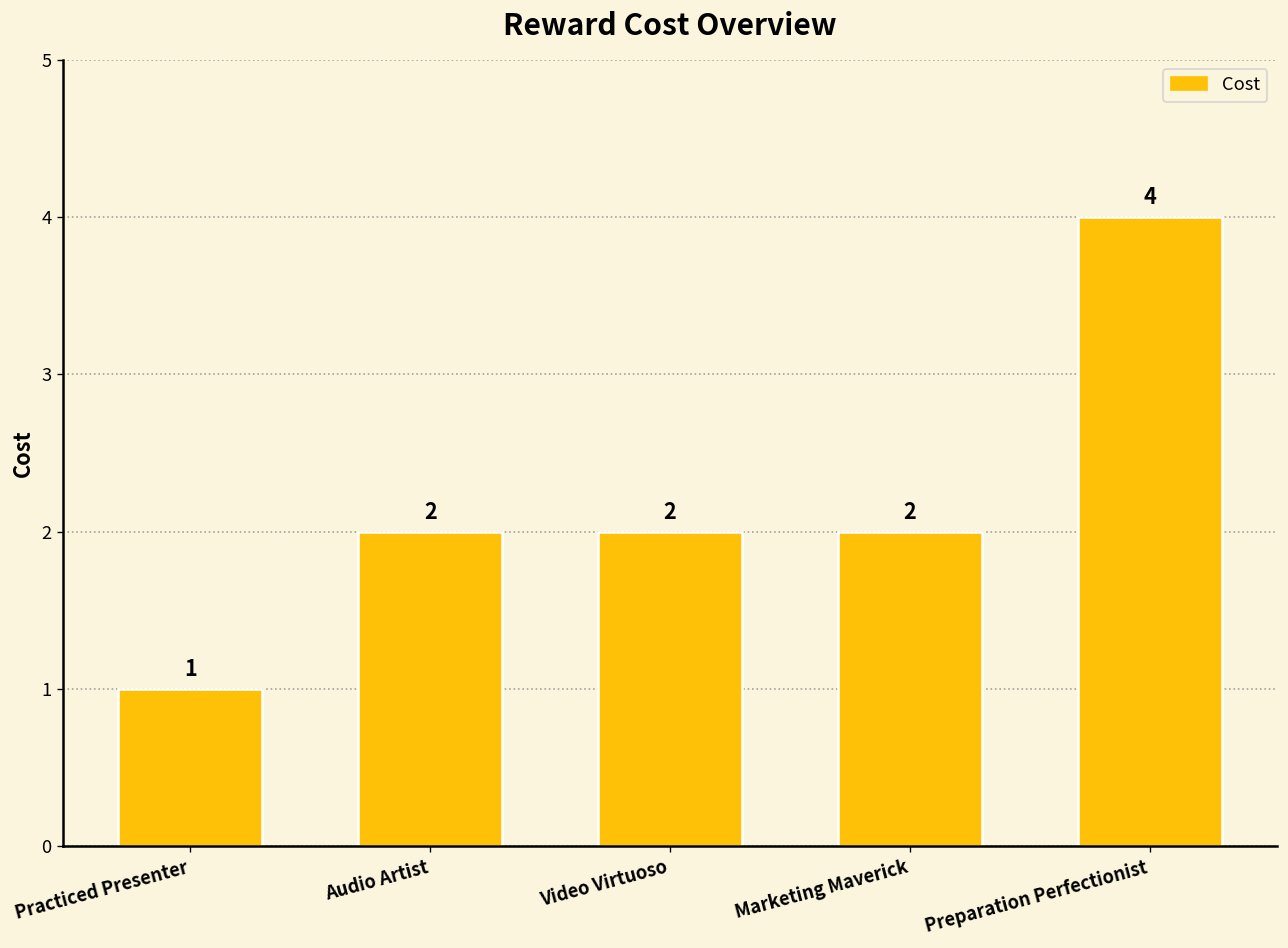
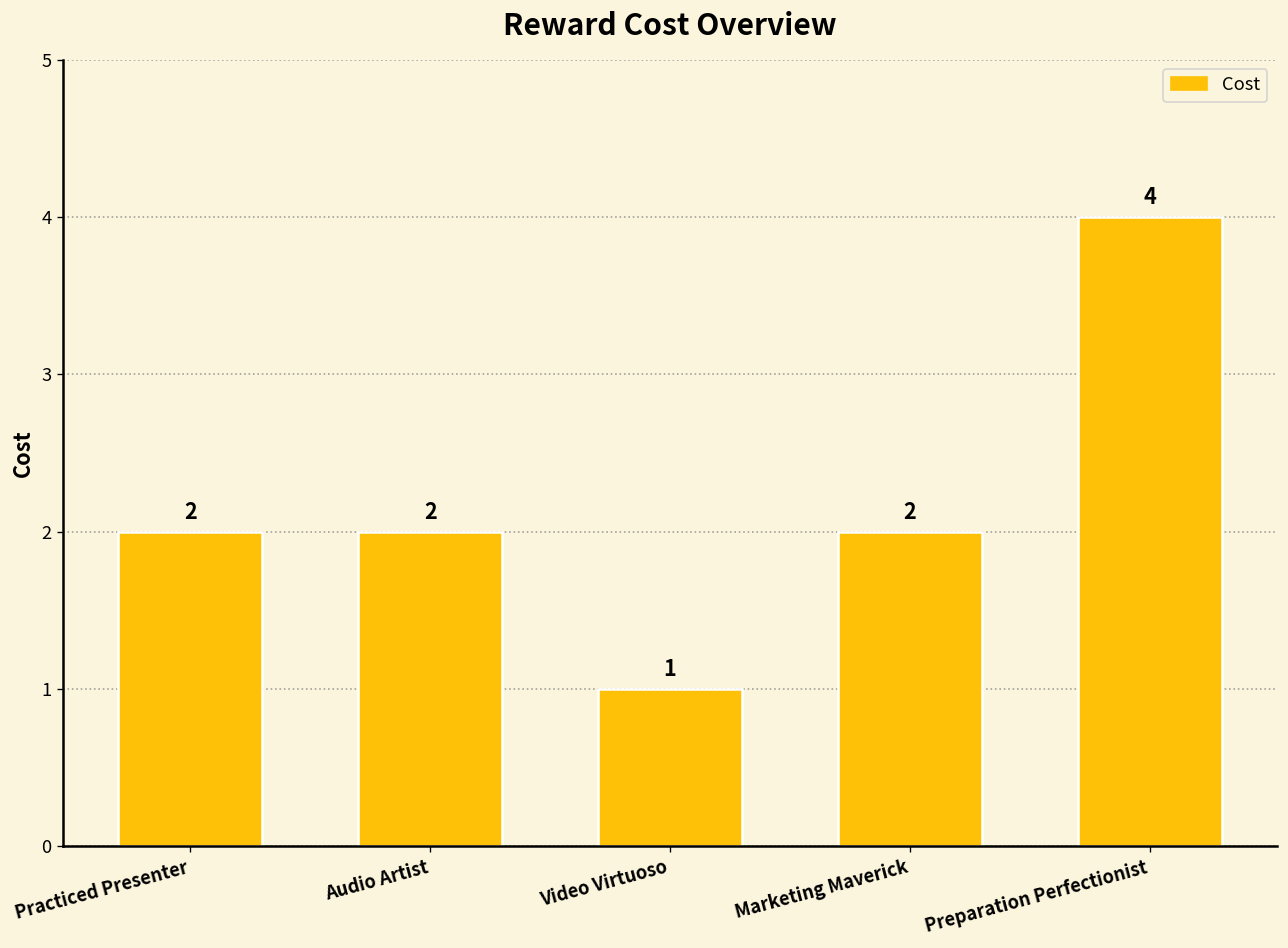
  {
-   "Practiced Presenter": 1,
+   "Practiced Presenter": 2,
    "Audio Artist": 2,
-   "Video Virtuoso": 2,
+   "Video Virtuoso": 1,
    "Marketing Maverick": 2,
    "Preparation Perfectionist": 4
  }
